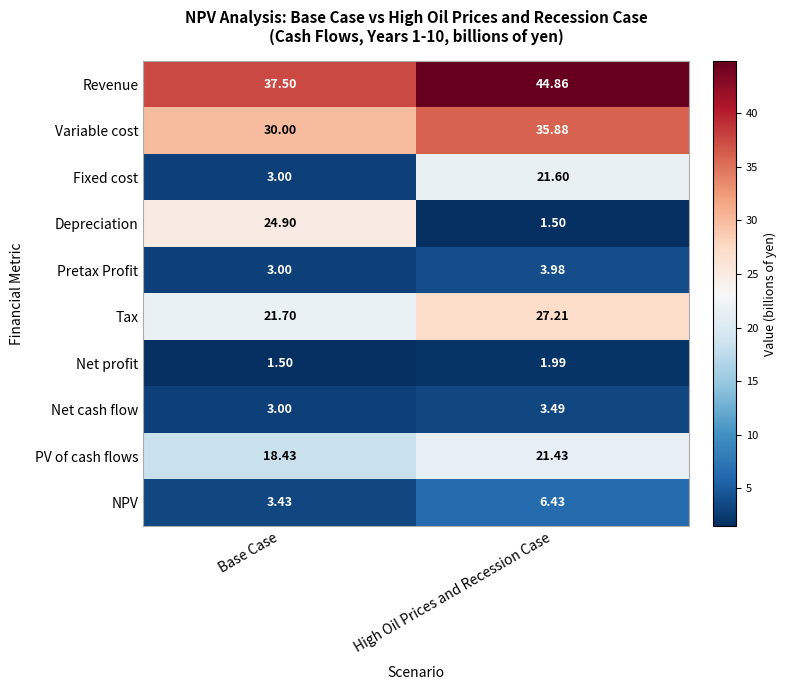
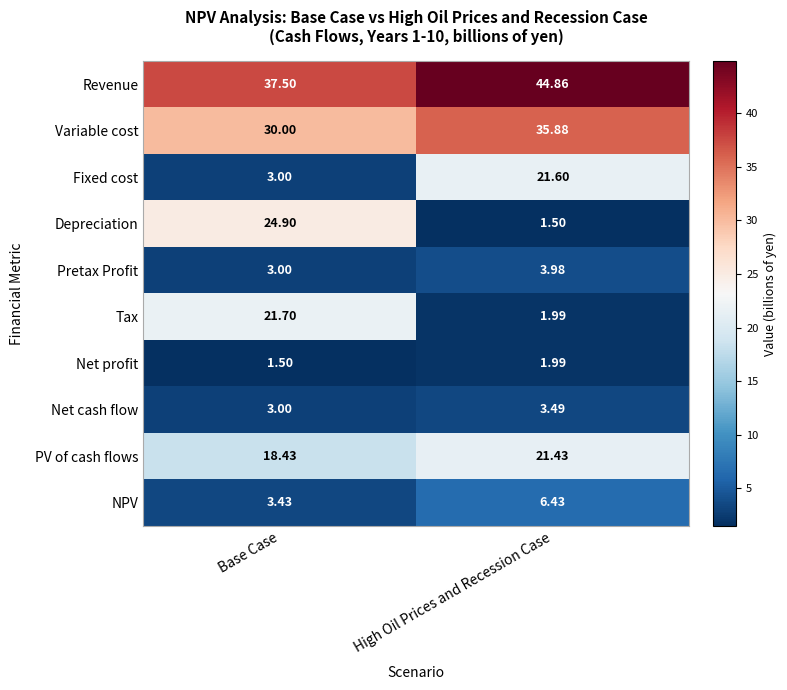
  {
    "Revenue": {
      "Base Case": 37.50,
      "High Oil Prices and Recession Case": 44.86
    },
    "Variable cost": {
      "Base Case": 30.00,
      "High Oil Prices and Recession Case": 35.88
    },
    "Fixed cost": {
      "Base Case": 3.00,
      "High Oil Prices and Recession Case": 21.60
    },
    "Depreciation": {
      "Base Case": 24.90,
      "High Oil Prices and Recession Case": 1.50
    },
    "Pretax Profit": {
      "Base Case": 3.00,
      "High Oil Prices and Recession Case": 3.98
    },
    "Tax": {
      "Base Case": 21.70,
-     "High Oil Prices and Recession Case": 27.21
+     "High Oil Prices and Recession Case": 1.99
    },
    "Net profit": {
      "Base Case": 1.50,
      "High Oil Prices and Recession Case": 1.99
    },
    "Net cash flow": {
      "Base Case": 3.00,
      "High Oil Prices and Recession Case": 3.49
    },
    "PV of cash flows": {
      "Base Case": 18.43,
      "High Oil Prices and Recession Case": 21.43
    },
    "NPV": {
      "Base Case": 3.43,
      "High Oil Prices and Recession Case": 6.43
    }
  }
